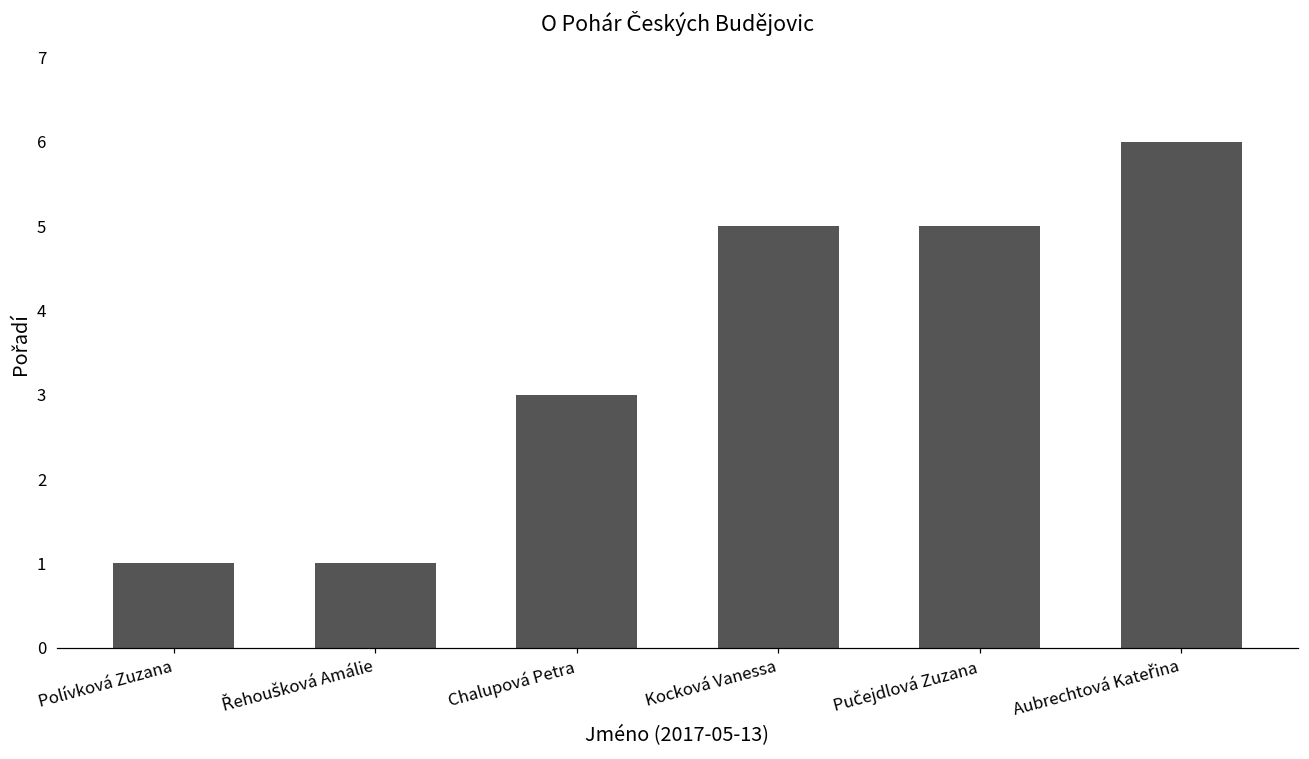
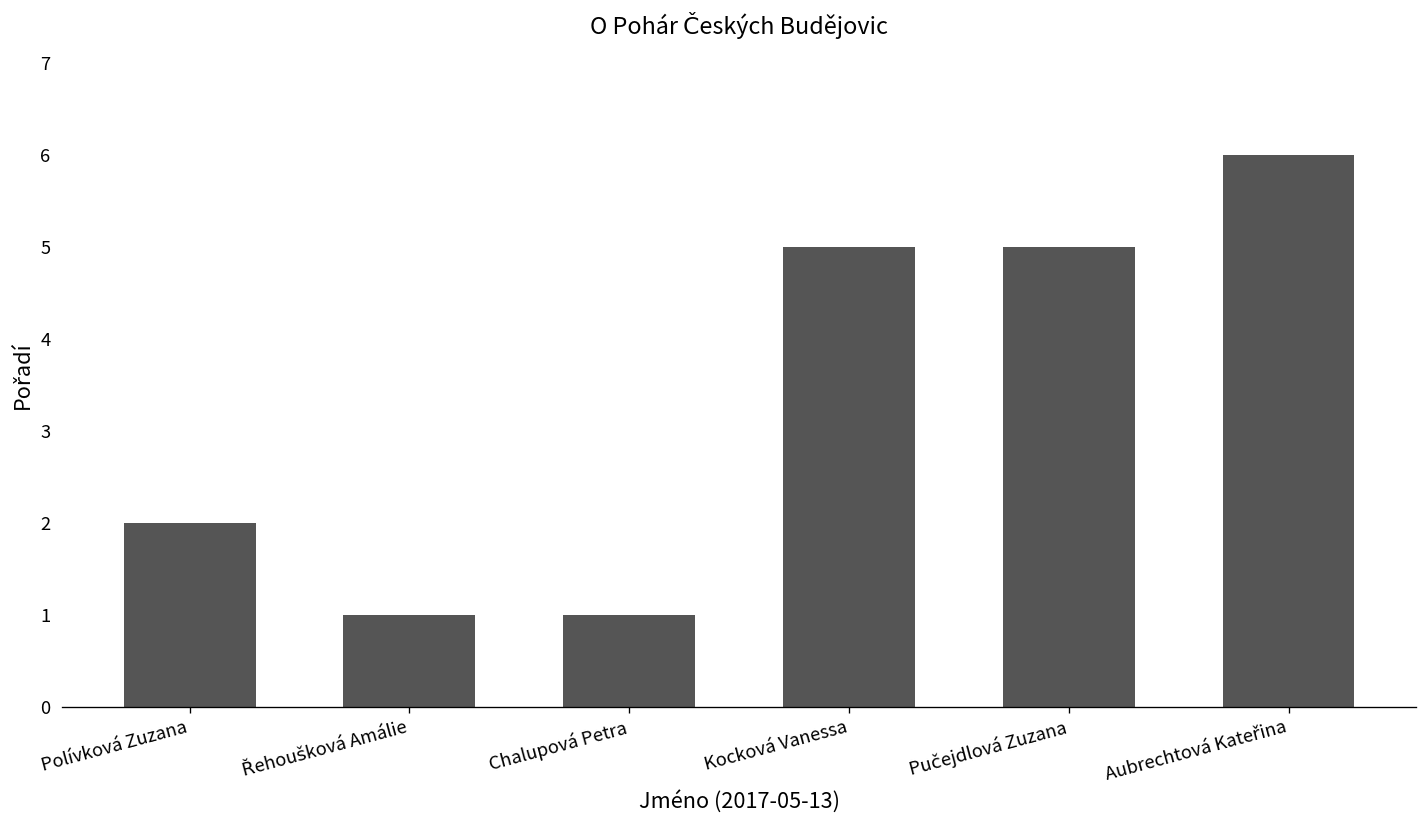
  {
-   "Polívková Zuzana": 1,
+   "Polívková Zuzana": 2,
    "Řehoušková Amálie": 1,
-   "Chalupová Petra": 3,
+   "Chalupová Petra": 1,
    "Kocková Vanessa": 5,
    "Pučejdlová Zuzana": 5,
    "Aubrechtová Kateřina": 6
  }
